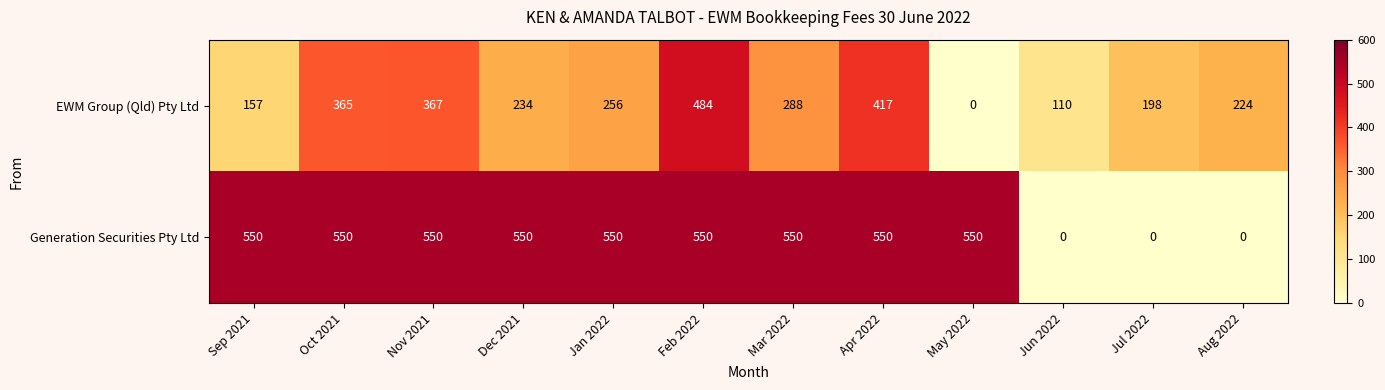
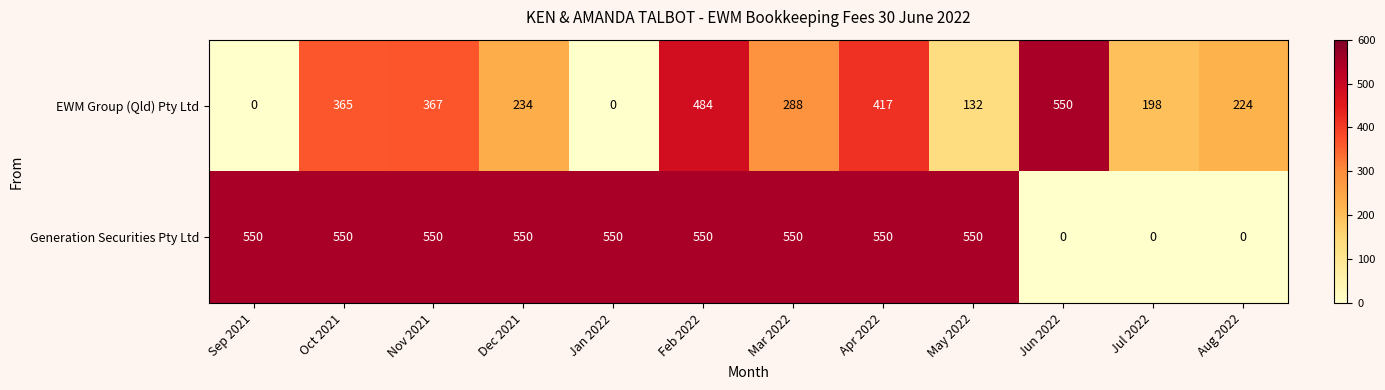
  {
    "EWM Group (Qld) Pty Ltd": {
-     "Sep 2021": 157,
+     "Sep 2021": 0,
      "Oct 2021": 365,
      "Nov 2021": 367,
      "Dec 2021": 234,
-     "Jan 2022": 256,
+     "Jan 2022": 0,
      "Feb 2022": 484,
      "Mar 2022": 288,
      "Apr 2022": 417,
-     "May 2022": 0,
-     "Jun 2022": 110,
+     "May 2022": 132,
+     "Jun 2022": 550,
      "Jul 2022": 198,
      "Aug 2022": 224
    },
    "Generation Securities Pty Ltd": {
      "Sep 2021": 550,
      "Oct 2021": 550,
      "Nov 2021": 550,
      "Dec 2021": 550,
      "Jan 2022": 550,
      "Feb 2022": 550,
      "Mar 2022": 550,
      "Apr 2022": 550,
      "May 2022": 550,
      "Jun 2022": 0,
      "Jul 2022": 0,
      "Aug 2022": 0
    }
  }
